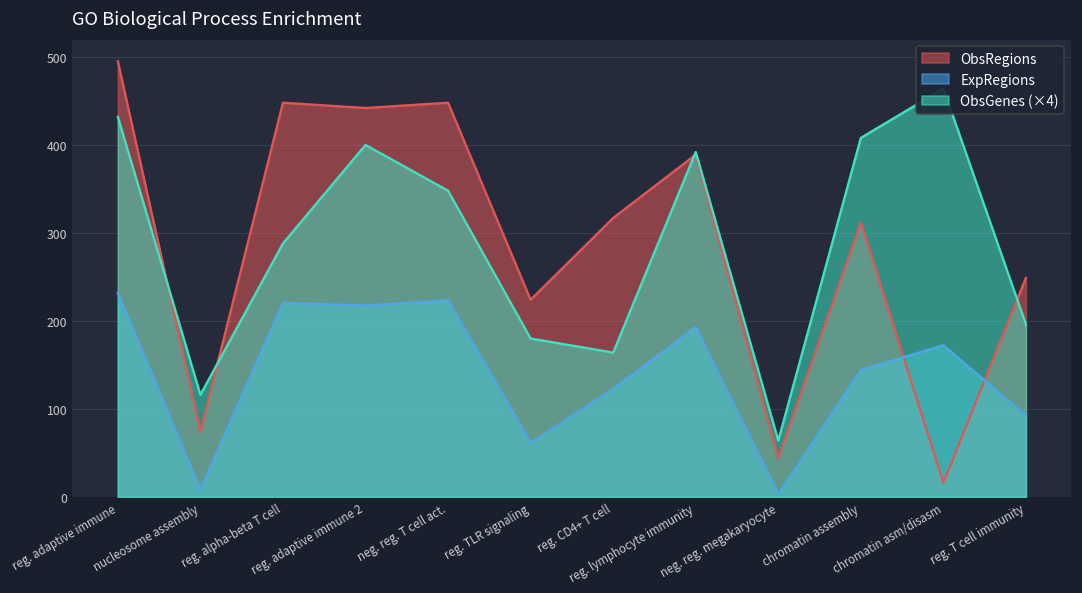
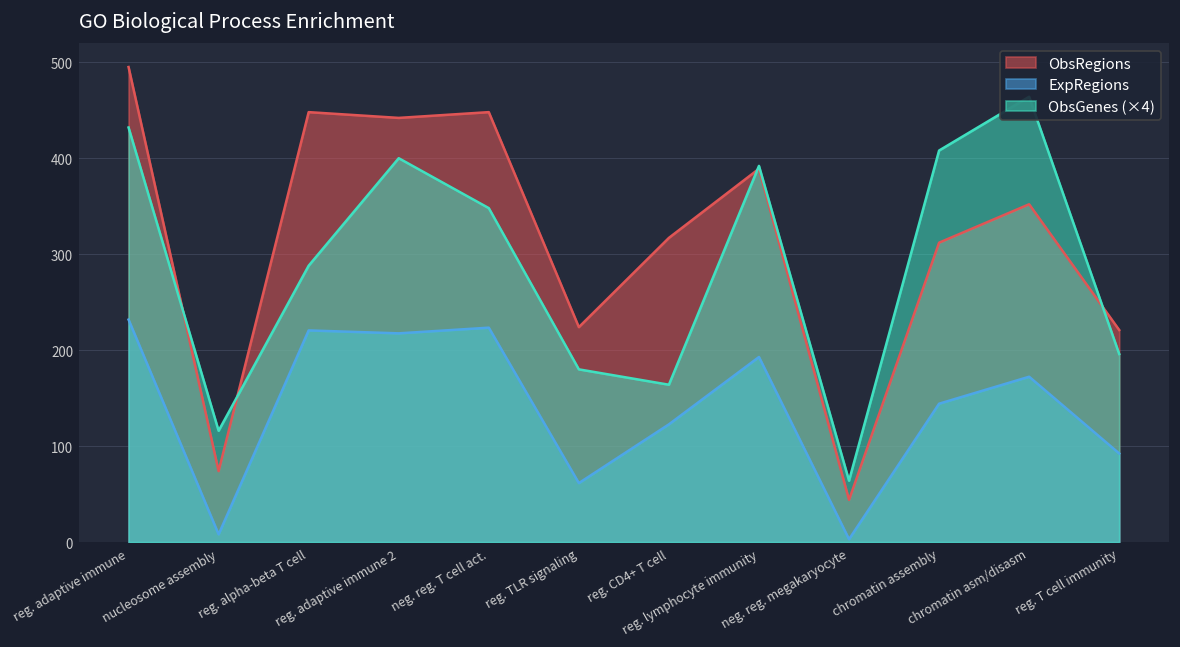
  {
    "ObsRegions": {
      "reg. adaptive immune": 500,
      "nucleosome assembly": 70,
      "reg. alpha-beta T cell": 450,
      "reg. adaptive immune 2": 440,
      "neg. reg. T cell act.": 450,
      "reg. TLR signaling": 220,
      "reg. CD4+ T cell": 320,
      "neg. reg. megakaryocyte": 40,
      "chromatin assembly": 310,
-     "chromatin asm/disasm": 20,
-     "reg. T cell immunity": 250
+     "chromatin asm/disasm": 350,
+     "reg. T cell immunity": 220
    }
  }
